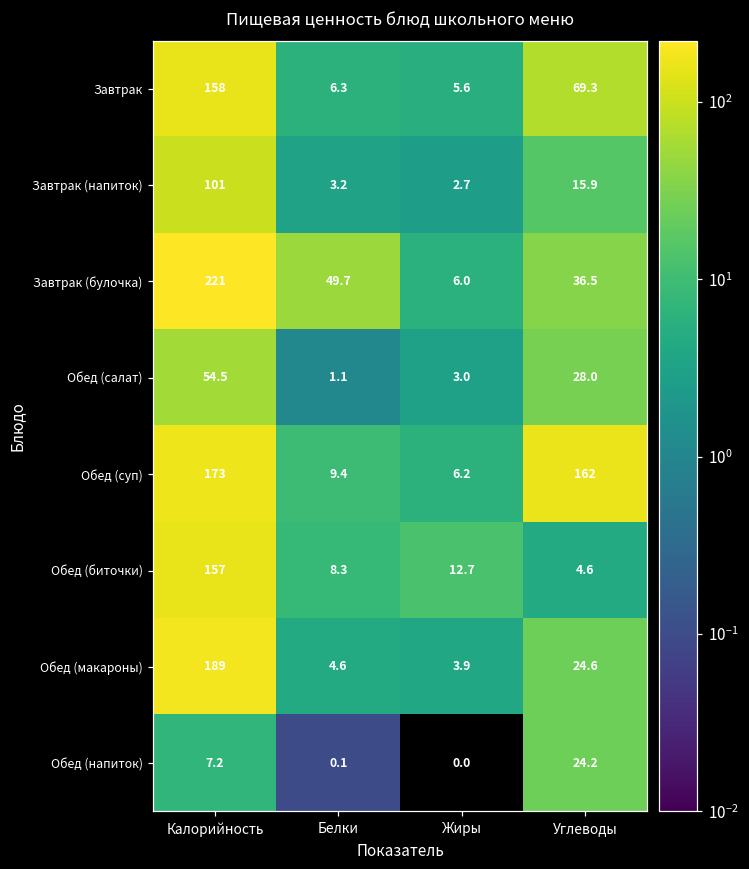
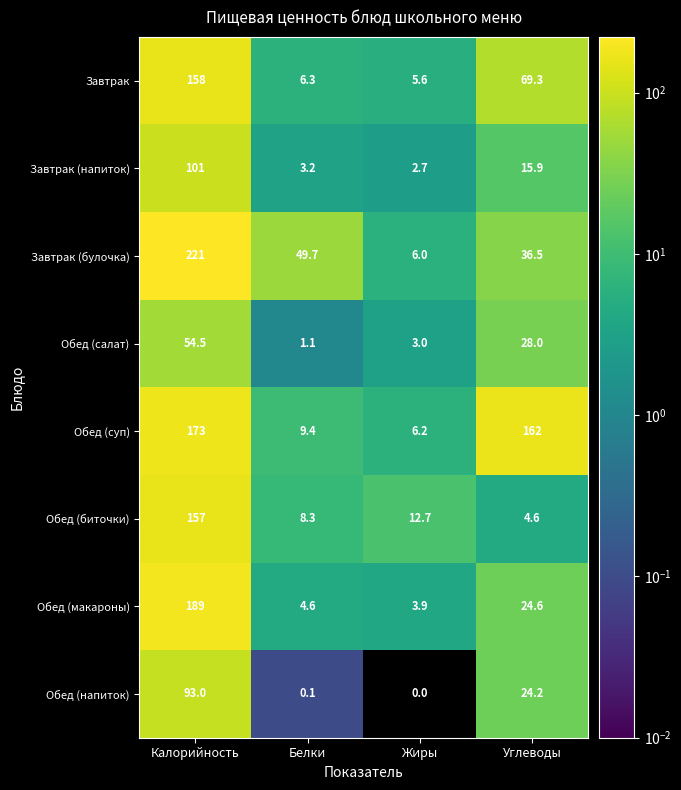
  {
    "Завтрак": {
      "Калорийность": 158,
      "Белки": 6.3,
      "Жиры": 5.6,
      "Углеводы": 69.3
    },
    "Завтрак (напиток)": {
      "Калорийность": 101,
      "Белки": 3.2,
      "Жиры": 2.7,
      "Углеводы": 15.9
    },
    "Завтрак (булочка)": {
      "Калорийность": 221,
      "Белки": 49.7,
      "Жиры": 6.0,
      "Углеводы": 36.5
    },
    "Обед (салат)": {
      "Калорийность": 54.5,
      "Белки": 1.1,
      "Жиры": 3.0,
      "Углеводы": 28.0
    },
    "Обед (суп)": {
      "Калорийность": 173,
      "Белки": 9.4,
      "Жиры": 6.2,
      "Углеводы": 162
    },
    "Обед (биточки)": {
      "Калорийность": 157,
      "Белки": 8.3,
      "Жиры": 12.7,
      "Углеводы": 4.6
    },
    "Обед (макароны)": {
      "Калорийность": 189,
      "Белки": 4.6,
      "Жиры": 3.9,
      "Углеводы": 24.6
    },
    "Обед (напиток)": {
-     "Калорийность": 7.2,
+     "Калорийность": 93.0,
      "Белки": 0.1,
      "Жиры": 0.0,
      "Углеводы": 24.2
    }
  }
